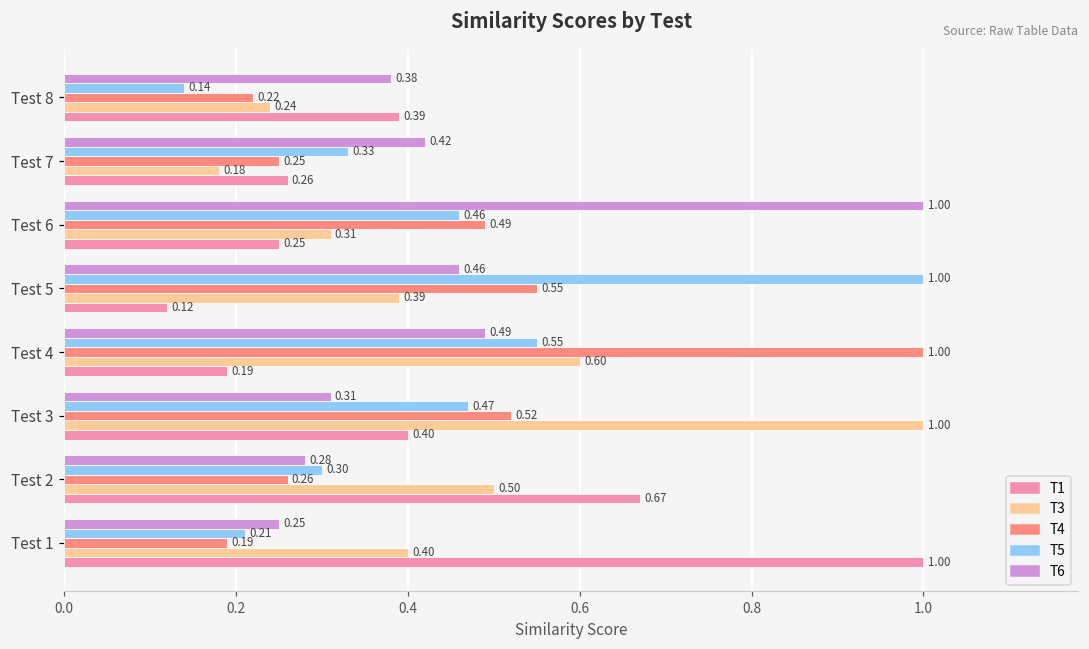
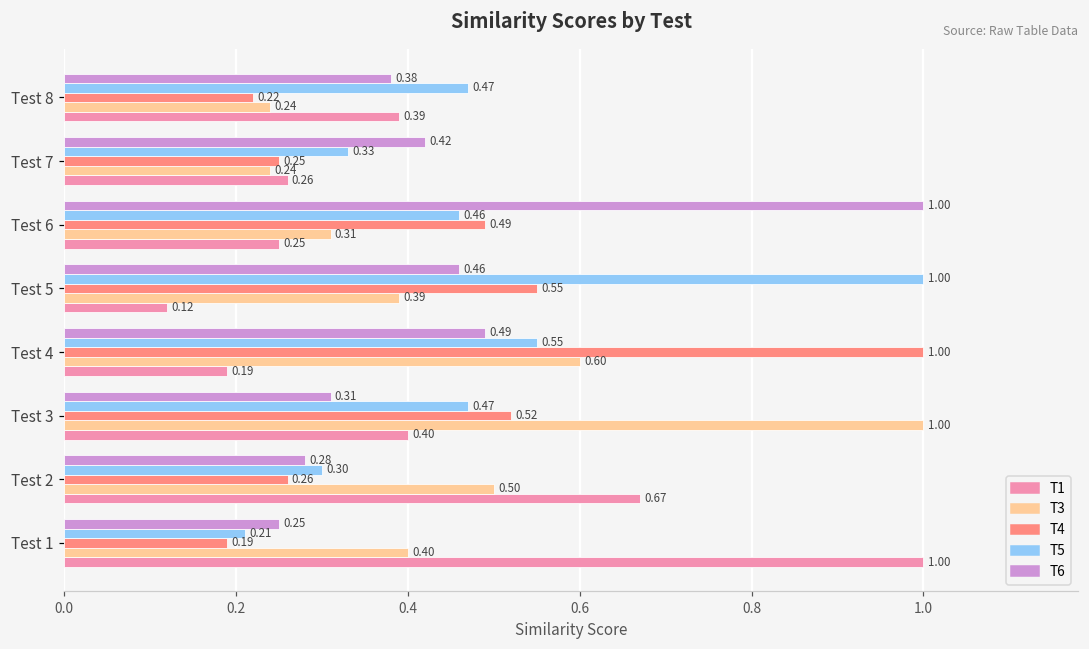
  {
    "T3": {
      "Test 8": 0.24,
-     "Test 7": 0.18,
+     "Test 7": 0.24,
      "Test 6": 0.31,
      "Test 5": 0.39,
      "Test 4": 0.60,
      "Test 3": 1.00,
      "Test 2": 0.50,
      "Test 1": 0.40
    },
    "T5": {
-     "Test 8": 0.14,
+     "Test 8": 0.47,
      "Test 7": 0.33,
      "Test 6": 0.46,
      "Test 5": 1.00,
      "Test 4": 0.55,
      "Test 3": 0.47,
      "Test 2": 0.30,
      "Test 1": 0.21
    }
  }
